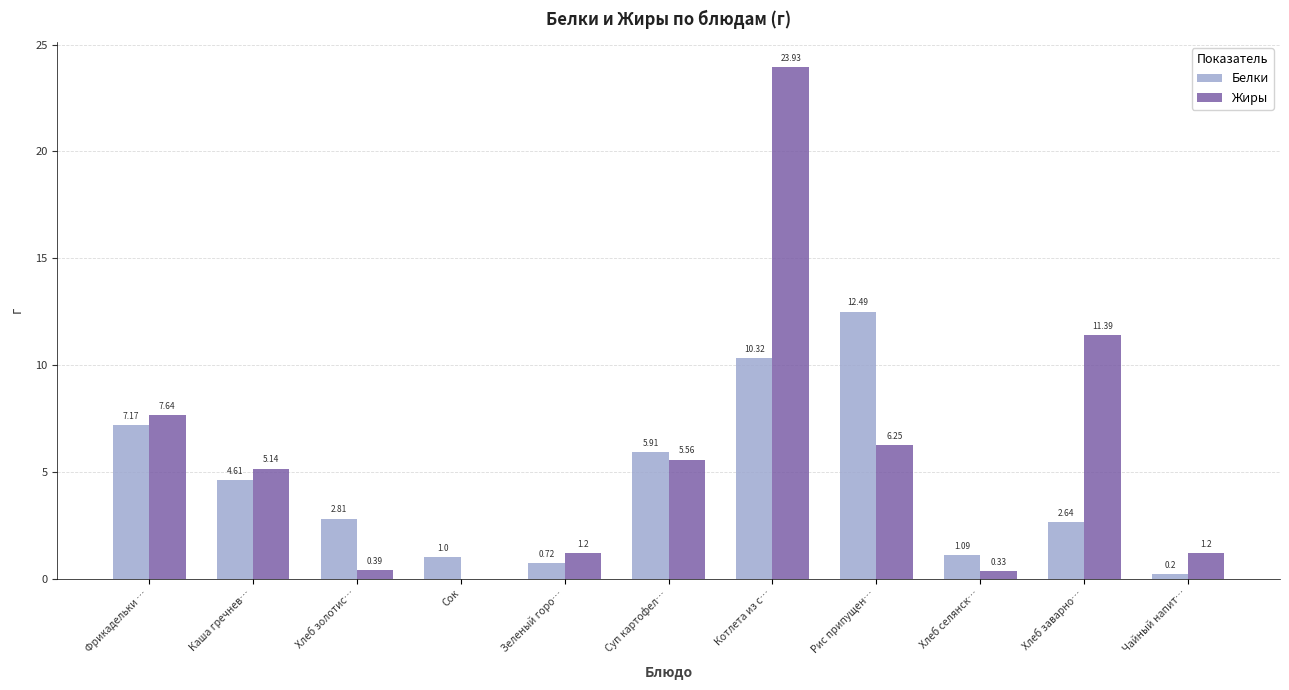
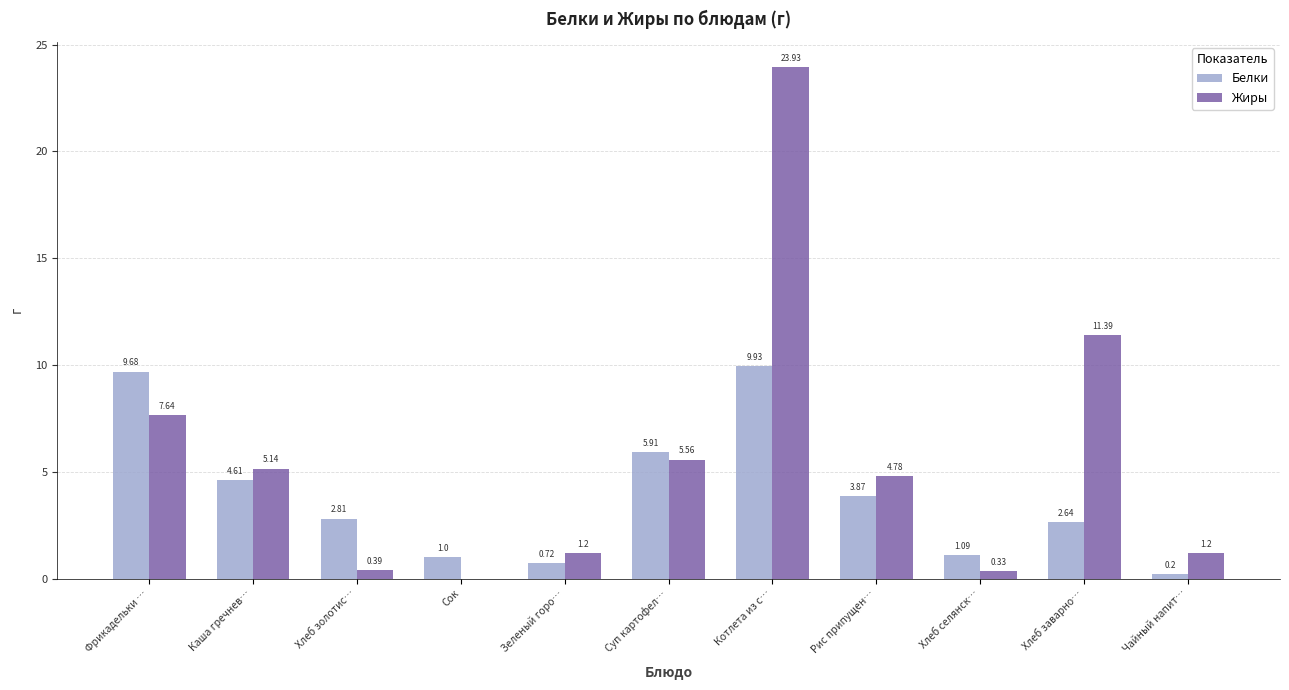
  {
    "Белки": {
-     "Фрикадельки …": 7.17,
+     "Фрикадельки …": 9.68,
      "Каша гречнев…": 4.61,
      "Хлеб золотис…": 2.81,
      "Сок": 1.0,
      "Зеленый горо…": 0.72,
      "Суп картофел…": 5.91,
-     "Котлета из с…": 10.32,
-     "Рис припущен…": 12.49,
+     "Котлета из с…": 9.93,
+     "Рис припущен…": 3.87,
      "Хлеб селянск…": 1.09,
      "Хлеб заварно…": 2.64,
      "Чайный напит…": 0.2
    },
    "Жиры": {
      "Фрикадельки …": 7.64,
      "Каша гречнев…": 5.14,
      "Хлеб золотис…": 0.39,
      "Зеленый горо…": 1.2,
      "Суп картофел…": 5.56,
      "Котлета из с…": 23.93,
-     "Рис припущен…": 6.25,
+     "Рис припущен…": 4.78,
      "Хлеб селянск…": 0.33,
      "Хлеб заварно…": 11.39,
      "Чайный напит…": 1.2
    }
  }
